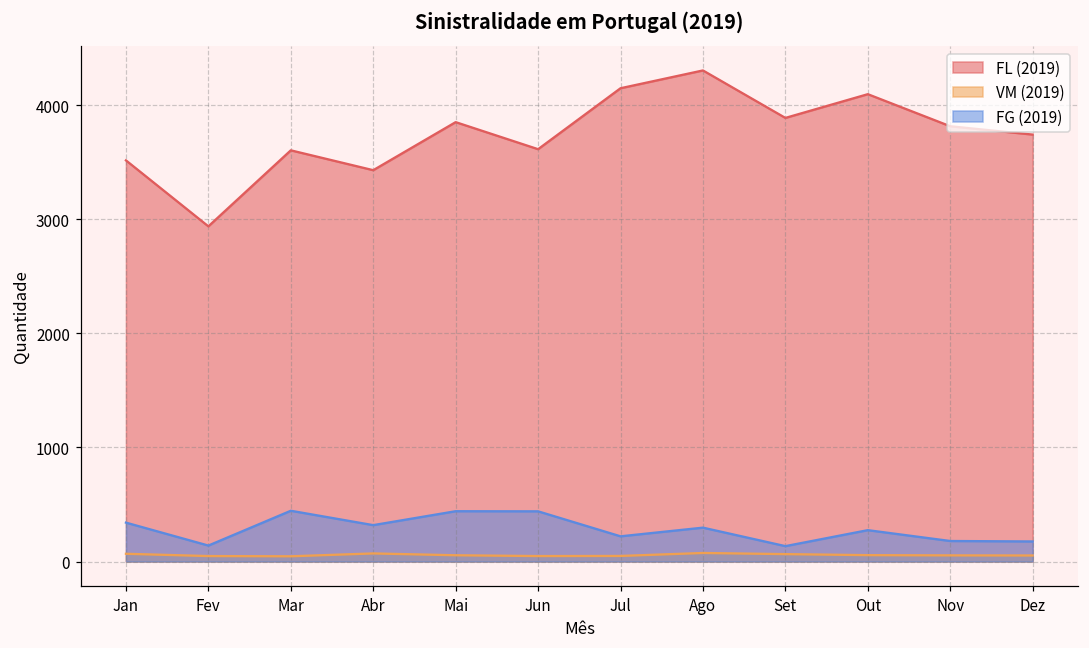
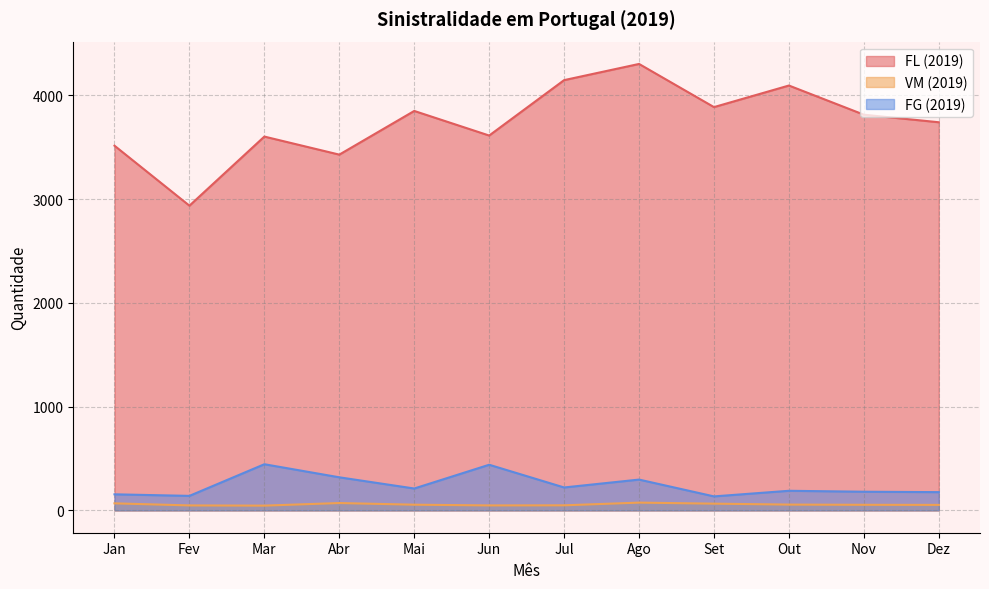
  {
    "FG (2019)": {
-     "Jan": 340,
+     "Jan": 160,
      "Fev": 140,
      "Mar": 450,
      "Abr": 320,
-     "Mai": 440,
+     "Mai": 210,
      "Jun": 440,
      "Jul": 220,
      "Ago": 300,
      "Set": 140,
-     "Out": 280,
+     "Out": 190,
      "Nov": 180,
      "Dez": 180
    }
  }
